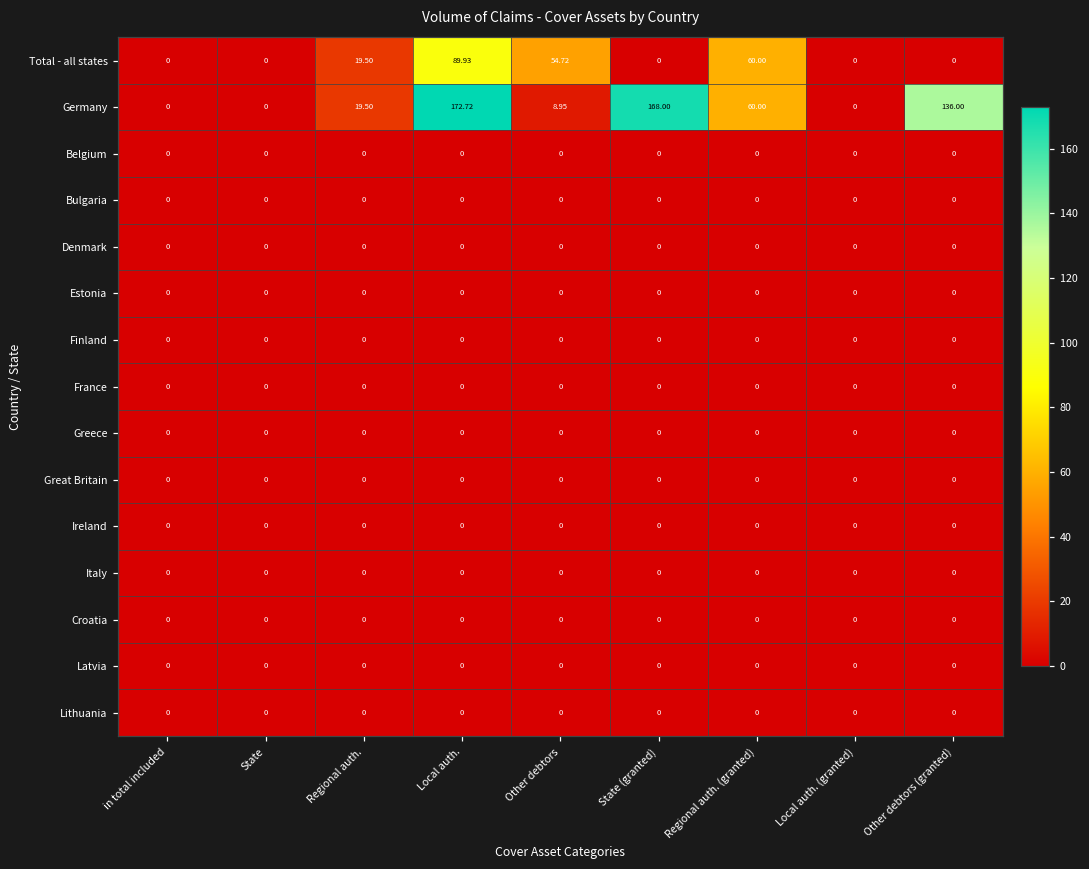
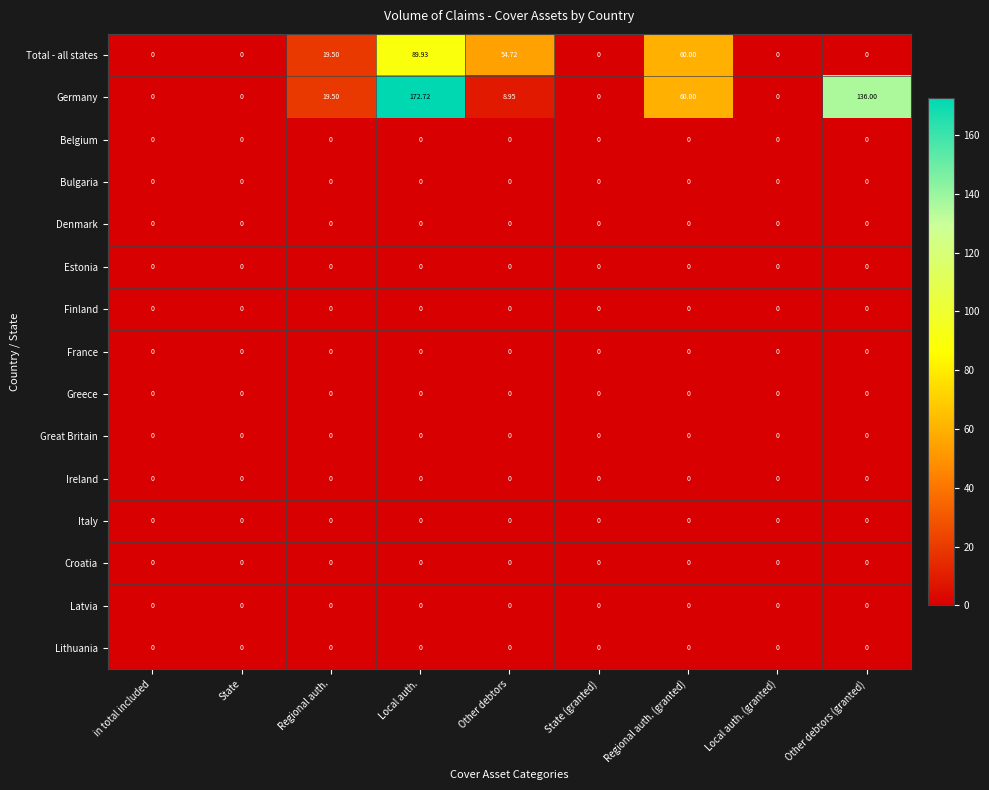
  {
    "Total - all states": {
      "in total included": 0,
      "State": 0,
      "Regional auth.": 19.50,
      "Local auth.": 89.93,
      "Other debtors": 54.72,
      "State (granted)": 0,
      "Regional auth. (granted)": 60.00,
      "Local auth. (granted)": 0,
      "Other debtors (granted)": 0
    },
    "Germany": {
      "in total included": 0,
      "State": 0,
      "Regional auth.": 19.50,
      "Local auth.": 172.72,
      "Other debtors": 8.95,
-     "State (granted)": 168.00,
+     "State (granted)": 0,
      "Regional auth. (granted)": 60.00,
      "Local auth. (granted)": 0,
      "Other debtors (granted)": 136.00
    },
    "Belgium": {
      "in total included": 0,
      "State": 0,
      "Regional auth.": 0,
      "Local auth.": 0,
      "Other debtors": 0,
      "State (granted)": 0,
      "Regional auth. (granted)": 0,
      "Local auth. (granted)": 0,
      "Other debtors (granted)": 0
    },
    "Bulgaria": {
      "in total included": 0,
      "State": 0,
      "Regional auth.": 0,
      "Local auth.": 0,
      "Other debtors": 0,
      "State (granted)": 0,
      "Regional auth. (granted)": 0,
      "Local auth. (granted)": 0,
      "Other debtors (granted)": 0
    },
    "Denmark": {
      "in total included": 0,
      "State": 0,
      "Regional auth.": 0,
      "Local auth.": 0,
      "Other debtors": 0,
      "State (granted)": 0,
      "Regional auth. (granted)": 0,
      "Local auth. (granted)": 0,
      "Other debtors (granted)": 0
    },
    "Estonia": {
      "in total included": 0,
      "State": 0,
      "Regional auth.": 0,
      "Local auth.": 0,
      "Other debtors": 0,
      "State (granted)": 0,
      "Regional auth. (granted)": 0,
      "Local auth. (granted)": 0,
      "Other debtors (granted)": 0
    },
    "Finland": {
      "in total included": 0,
      "State": 0,
      "Regional auth.": 0,
      "Local auth.": 0,
      "Other debtors": 0,
      "State (granted)": 0,
      "Regional auth. (granted)": 0,
      "Local auth. (granted)": 0,
      "Other debtors (granted)": 0
    },
    "France": {
      "in total included": 0,
      "State": 0,
      "Regional auth.": 0,
      "Local auth.": 0,
      "Other debtors": 0,
      "State (granted)": 0,
      "Regional auth. (granted)": 0,
      "Local auth. (granted)": 0,
      "Other debtors (granted)": 0
    },
    "Greece": {
      "in total included": 0,
      "State": 0,
      "Regional auth.": 0,
      "Local auth.": 0,
      "Other debtors": 0,
      "State (granted)": 0,
      "Regional auth. (granted)": 0,
      "Local auth. (granted)": 0,
      "Other debtors (granted)": 0
    },
    "Great Britain": {
      "in total included": 0,
      "State": 0,
      "Regional auth.": 0,
      "Local auth.": 0,
      "Other debtors": 0,
      "State (granted)": 0,
      "Regional auth. (granted)": 0,
      "Local auth. (granted)": 0,
      "Other debtors (granted)": 0
    },
    "Ireland": {
      "in total included": 0,
      "State": 0,
      "Regional auth.": 0,
      "Local auth.": 0,
      "Other debtors": 0,
      "State (granted)": 0,
      "Regional auth. (granted)": 0,
      "Local auth. (granted)": 0,
      "Other debtors (granted)": 0
    },
    "Italy": {
      "in total included": 0,
      "State": 0,
      "Regional auth.": 0,
      "Local auth.": 0,
      "Other debtors": 0,
      "State (granted)": 0,
      "Regional auth. (granted)": 0,
      "Local auth. (granted)": 0,
      "Other debtors (granted)": 0
    },
    "Croatia": {
      "in total included": 0,
      "State": 0,
      "Regional auth.": 0,
      "Local auth.": 0,
      "Other debtors": 0,
      "State (granted)": 0,
      "Regional auth. (granted)": 0,
      "Local auth. (granted)": 0,
      "Other debtors (granted)": 0
    },
    "Latvia": {
      "in total included": 0,
      "State": 0,
      "Regional auth.": 0,
      "Local auth.": 0,
      "Other debtors": 0,
      "State (granted)": 0,
      "Regional auth. (granted)": 0,
      "Local auth. (granted)": 0,
      "Other debtors (granted)": 0
    },
    "Lithuania": {
      "in total included": 0,
      "State": 0,
      "Regional auth.": 0,
      "Local auth.": 0,
      "Other debtors": 0,
      "State (granted)": 0,
      "Regional auth. (granted)": 0,
      "Local auth. (granted)": 0,
      "Other debtors (granted)": 0
    }
  }
